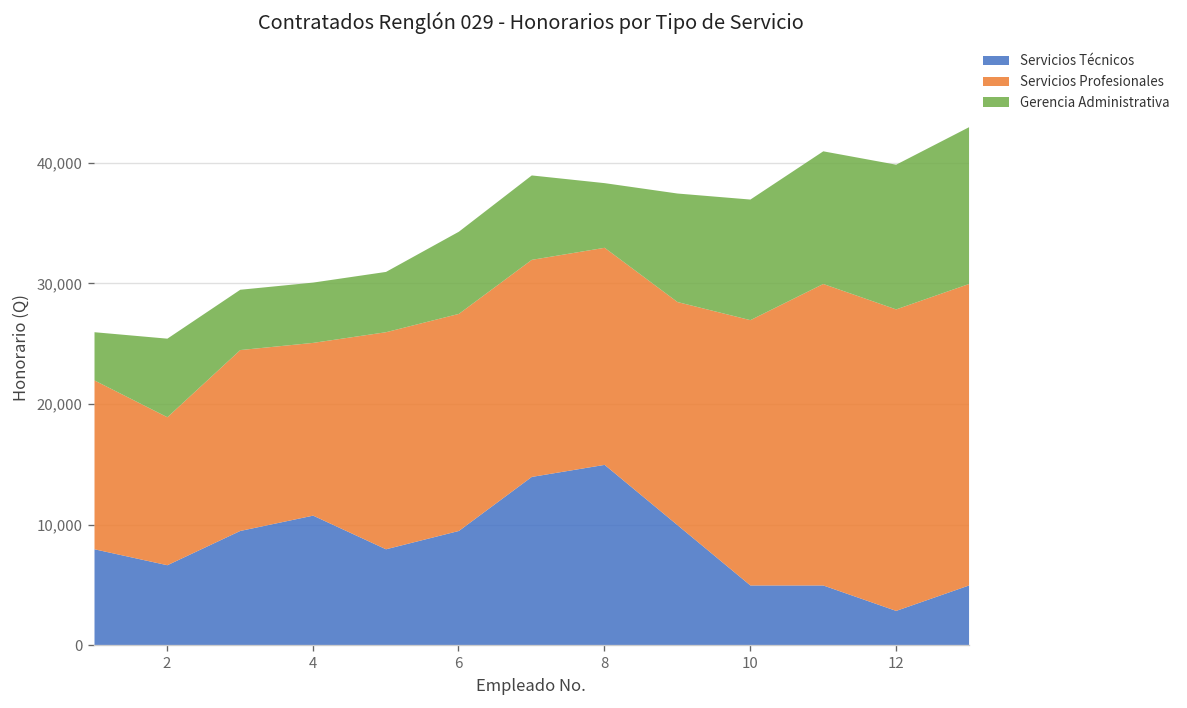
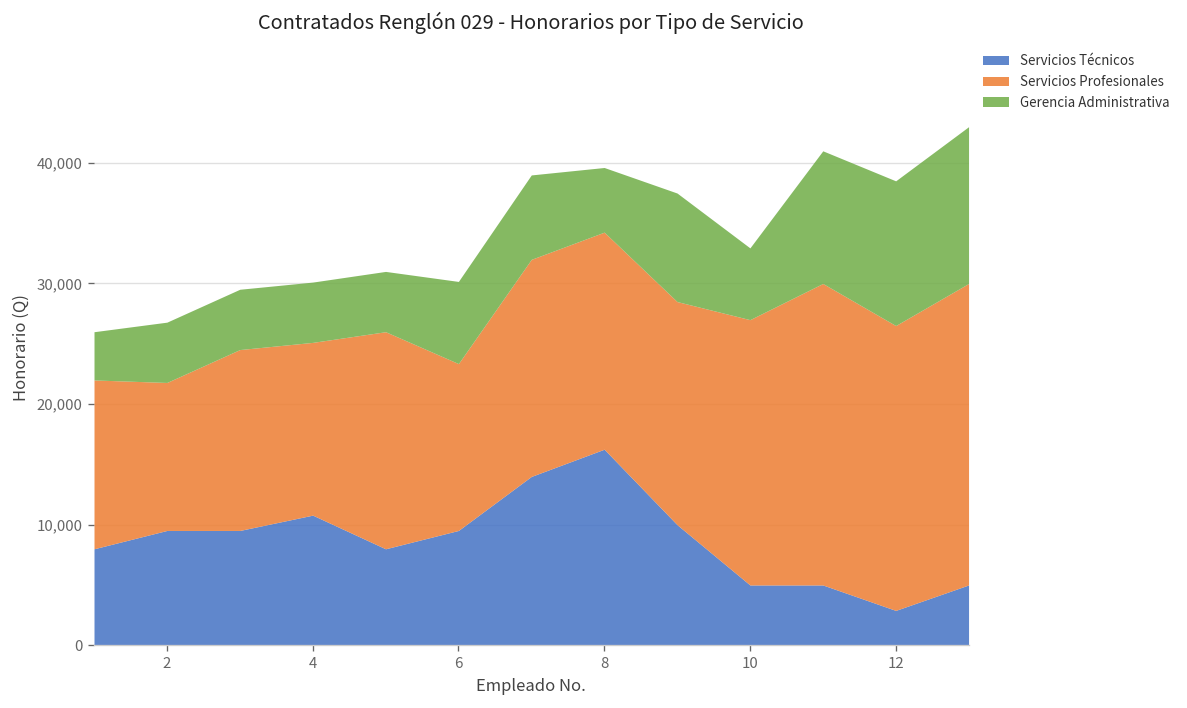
  {
    "Servicios Técnicos": {
-     "2": "6,700",
+     "2": "9,500",
      "4": "10,800",
      "6": "9,500",
-     "8": "15,000",
+     "8": "16,300",
      "10": "5,000",
      "12": "2,900"
    },
    "Servicios Profesionales": {
      "2": "12,300",
      "4": "14,300",
-     "6": "18,000",
+     "6": "13,800",
      "8": "18,000",
      "10": "22,000",
-     "12": "25,000"
+     "12": "23,600"
    },
    "Gerencia Administrativa": {
-     "2": "6,500",
+     "2": "5,000",
      "4": "5,000",
      "6": "6,800",
      "8": "5,400",
-     "10": "10,000",
+     "10": "6,000",
      "12": "12,000"
    }
  }
